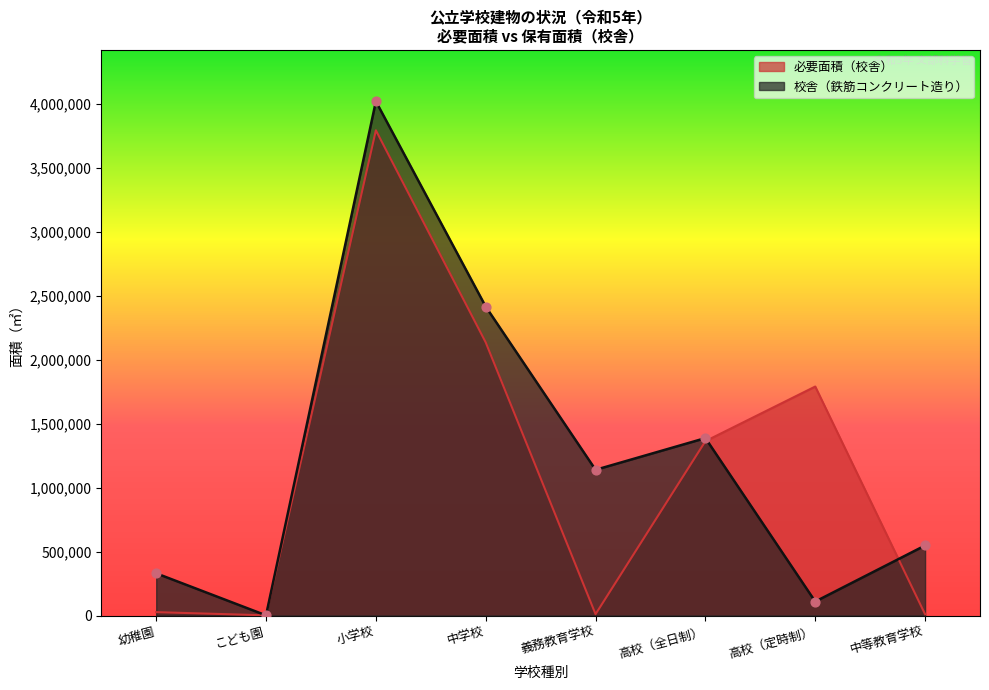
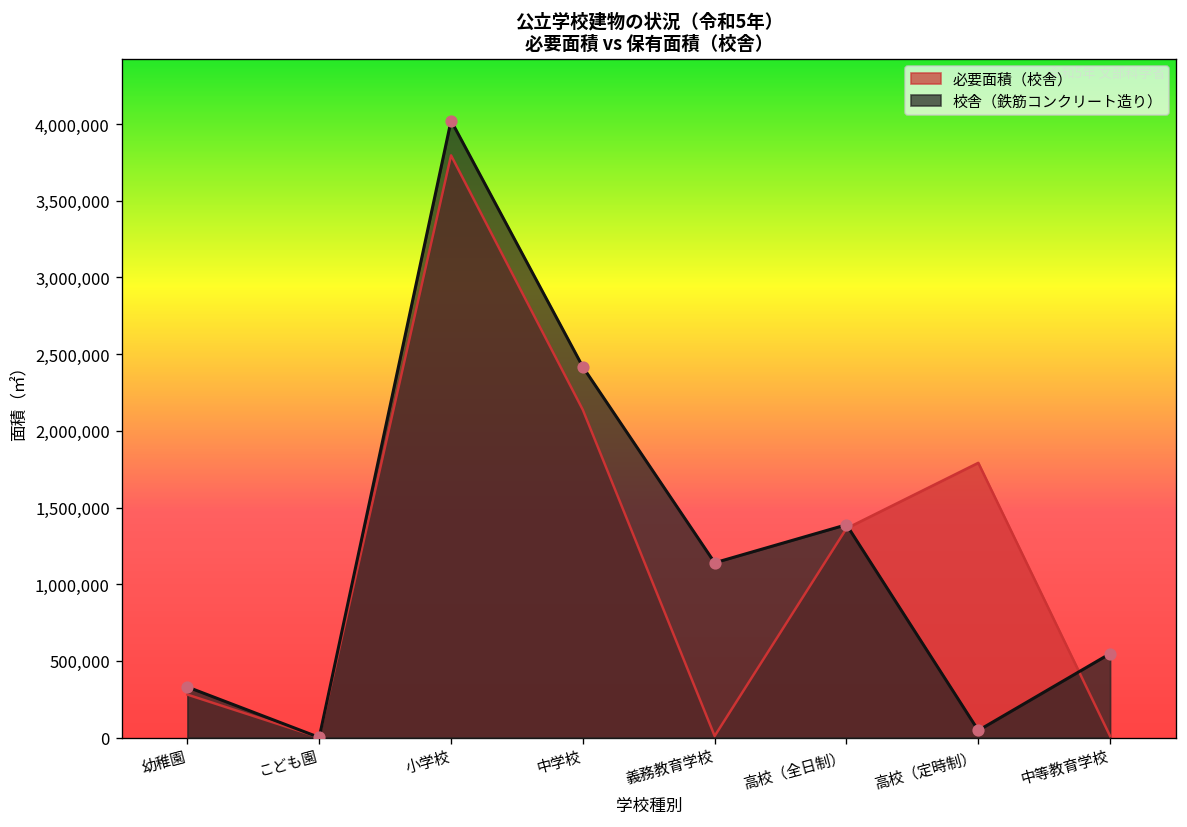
  {
    "必要面積（校舎）": {
-     "幼稚園": "30,000",
+     "幼稚園": "280,000",
      "小学校": "3,800,000",
      "中学校": "2,140,000",
      "義務教育学校": "10,000",
      "高校（全日制）": "1,360,000",
      "高校（定時制）": "1,790,000",
      "中等教育学校": "10,000"
    },
    "校舎（鉄筋コンクリート造り）": {
      "幼稚園": "330,000",
      "小学校": "4,020,000",
      "中学校": "2,420,000",
      "義務教育学校": "1,140,000",
      "高校（全日制）": "1,390,000",
-     "高校（定時制）": "110,000",
+     "高校（定時制）": "50,000",
      "中等教育学校": "550,000"
    }
  }
